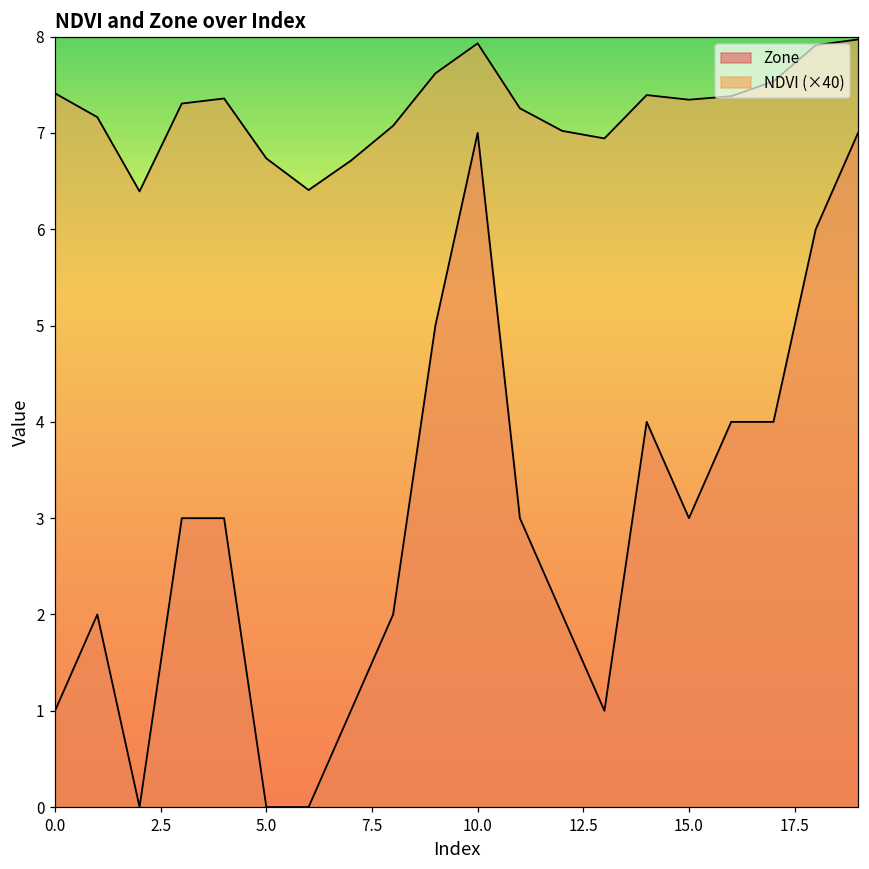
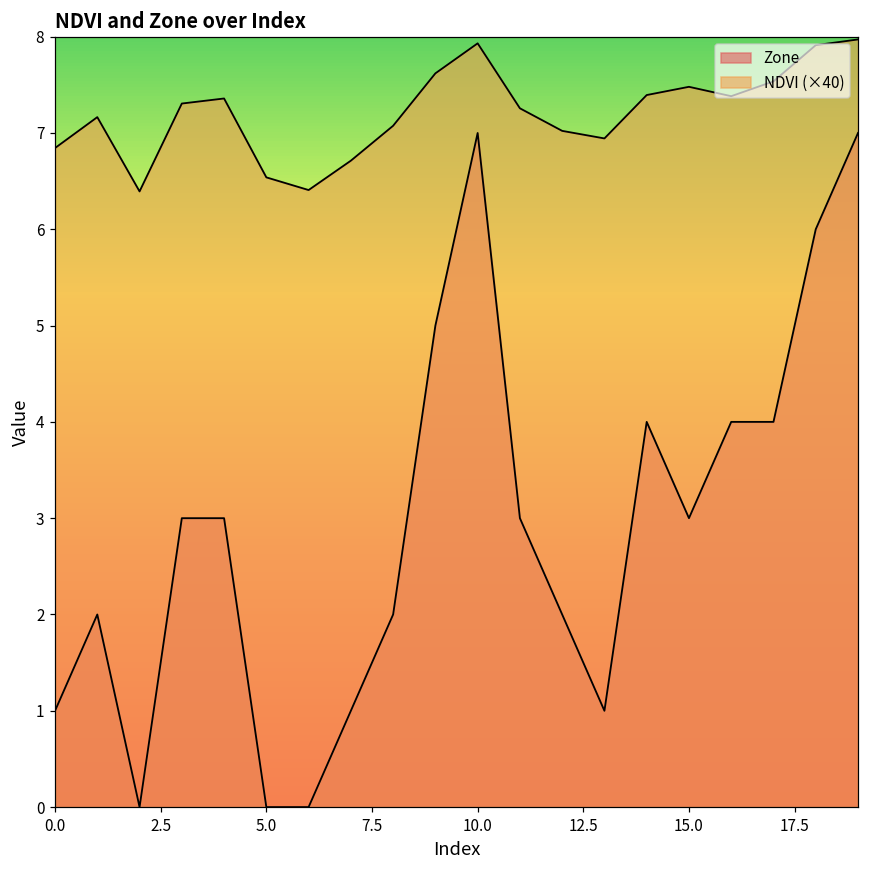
  {
    "Zone": {
      "0.0": 1.0,
      "5.0": 0.0,
      "10.0": 7.0,
      "15.0": 3.0
    },
    "NDVI (×40)": {
-     "0.0": 7.4,
-     "5.0": 6.7,
+     "0.0": 6.8,
+     "5.0": 6.5,
      "10.0": 7.9,
-     "15.0": 7.3
+     "15.0": 7.5
    }
  }
